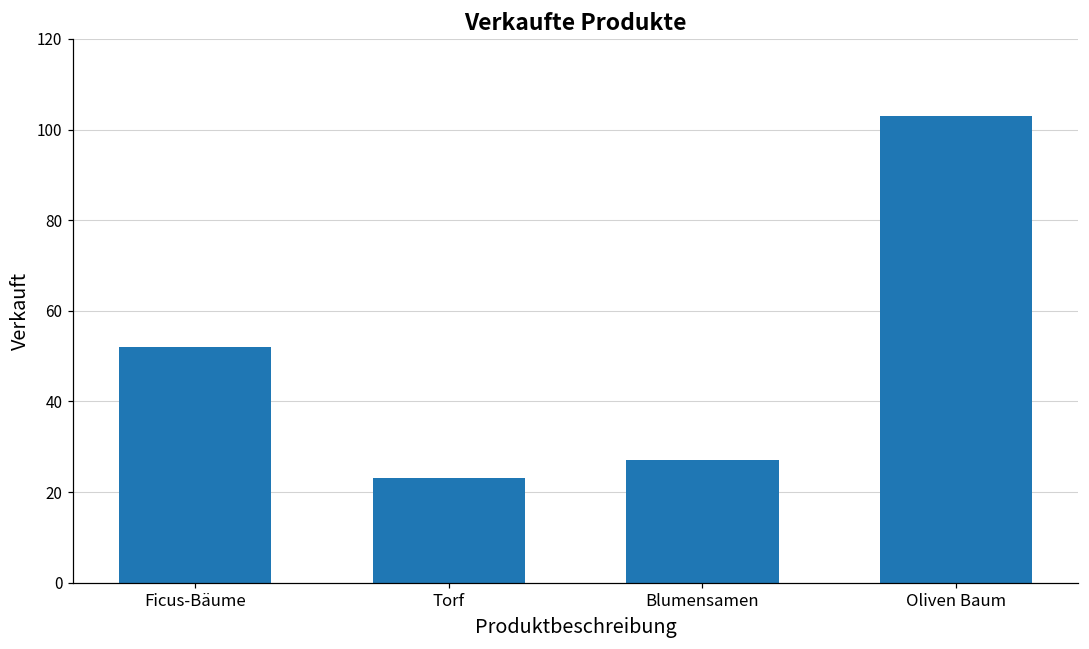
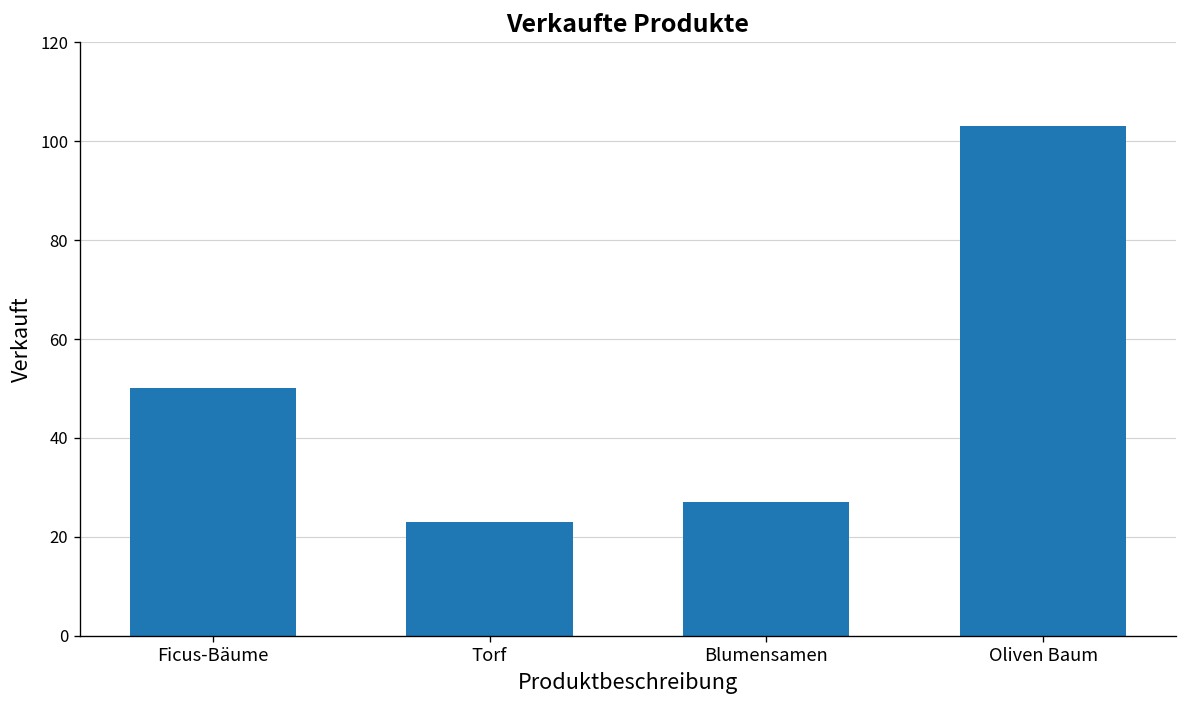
  {
-   "Ficus-Bäume": 52,
+   "Ficus-Bäume": 50,
    "Torf": 23,
    "Blumensamen": 27,
    "Oliven Baum": 103
  }
